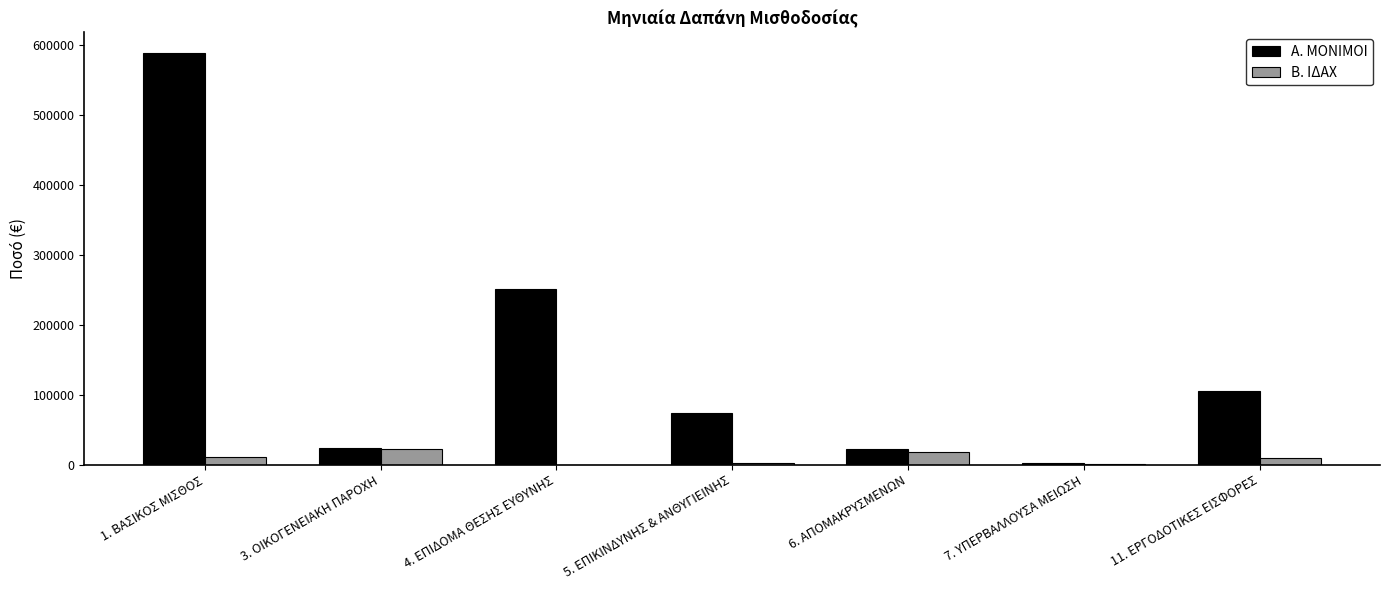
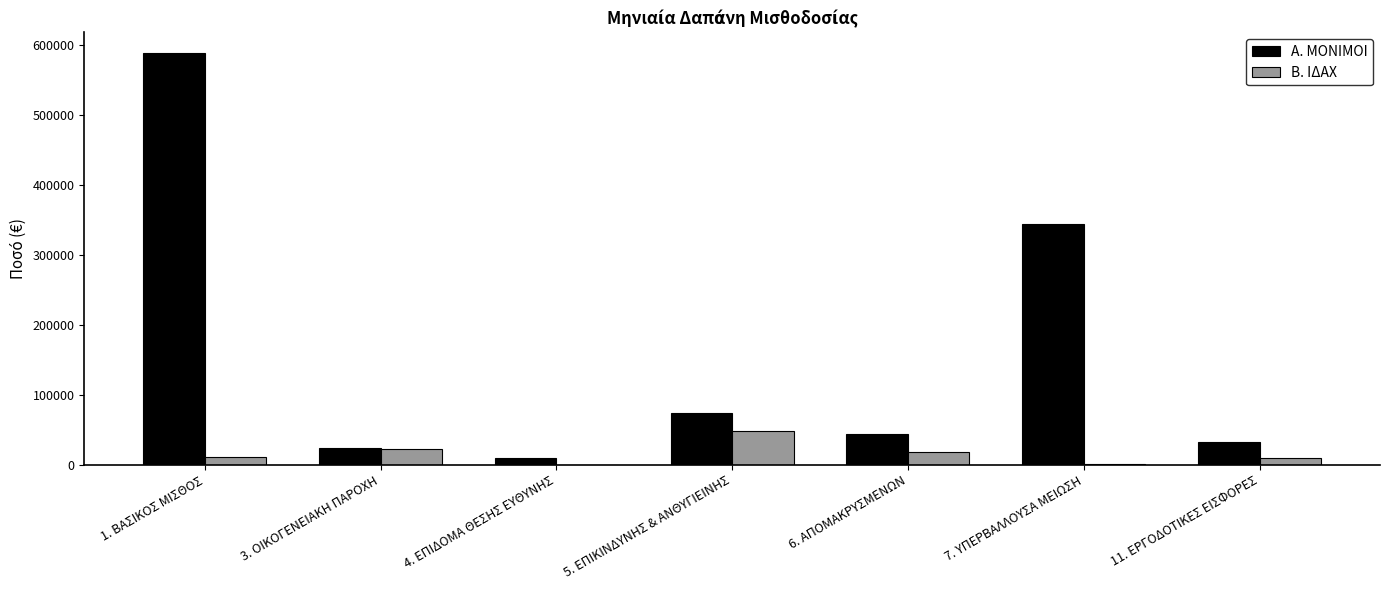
  {
    "Α. ΜΟΝΙΜΟΙ": {
      "1. ΒΑΣΙΚΟΣ ΜΙΣΘΟΣ": 590000,
      "3. ΟΙΚΟΓΕΝΕΙΑΚΗ ΠΑΡΟΧΗ": 20000,
-     "4. ΕΠΙΔΟΜΑ ΘΕΣΗΣ ΕΥΘΥΝΗΣ": 250000,
+     "4. ΕΠΙΔΟΜΑ ΘΕΣΗΣ ΕΥΘΥΝΗΣ": 10000,
      "5. ΕΠΙΚΙΝΔΥΝΗΣ & ΑΝΘΥΓΙΕΙΝΗΣ": 70000,
-     "6. ΑΠΟΜΑΚΡΥΣΜΕΝΩΝ": 20000,
-     "7. ΥΠΕΡΒΑΛΛΟΥΣΑ ΜΕΙΩΣΗ": 0,
-     "11. ΕΡΓΟΔΟΤΙΚΕΣ ΕΙΣΦΟΡΕΣ": 100000
+     "6. ΑΠΟΜΑΚΡΥΣΜΕΝΩΝ": 40000,
+     "7. ΥΠΕΡΒΑΛΛΟΥΣΑ ΜΕΙΩΣΗ": 340000,
+     "11. ΕΡΓΟΔΟΤΙΚΕΣ ΕΙΣΦΟΡΕΣ": 30000
    },
    "Β. ΙΔΑΧ": {
      "1. ΒΑΣΙΚΟΣ ΜΙΣΘΟΣ": 10000,
      "3. ΟΙΚΟΓΕΝΕΙΑΚΗ ΠΑΡΟΧΗ": 20000,
      "4. ΕΠΙΔΟΜΑ ΘΕΣΗΣ ΕΥΘΥΝΗΣ": 0,
-     "5. ΕΠΙΚΙΝΔΥΝΗΣ & ΑΝΘΥΓΙΕΙΝΗΣ": 0,
+     "5. ΕΠΙΚΙΝΔΥΝΗΣ & ΑΝΘΥΓΙΕΙΝΗΣ": 50000,
      "6. ΑΠΟΜΑΚΡΥΣΜΕΝΩΝ": 20000,
      "11. ΕΡΓΟΔΟΤΙΚΕΣ ΕΙΣΦΟΡΕΣ": 10000
    }
  }
